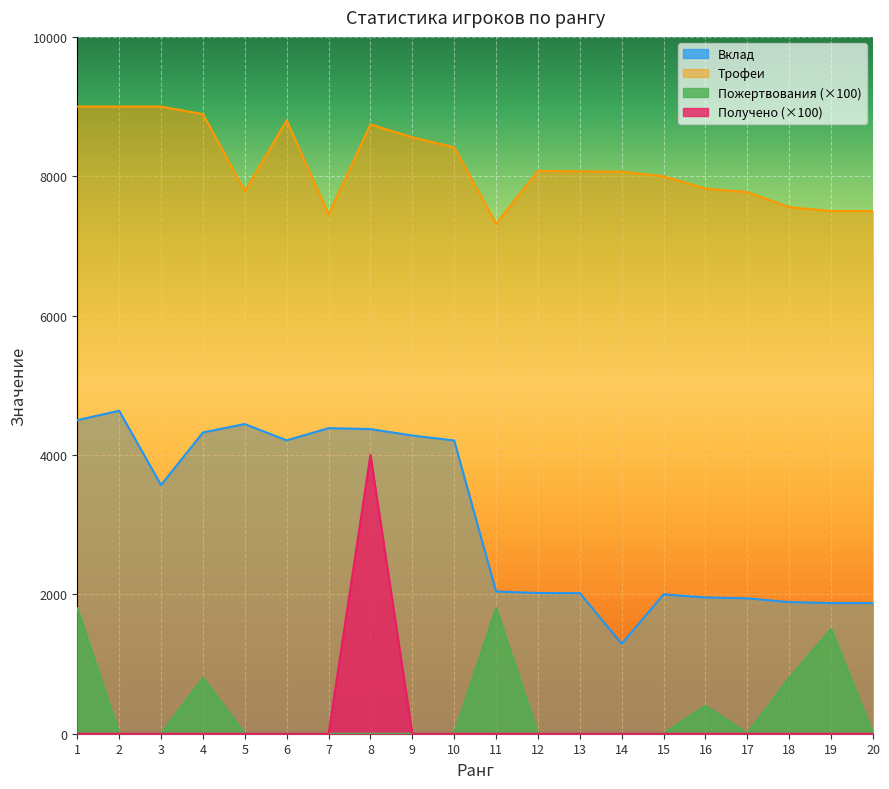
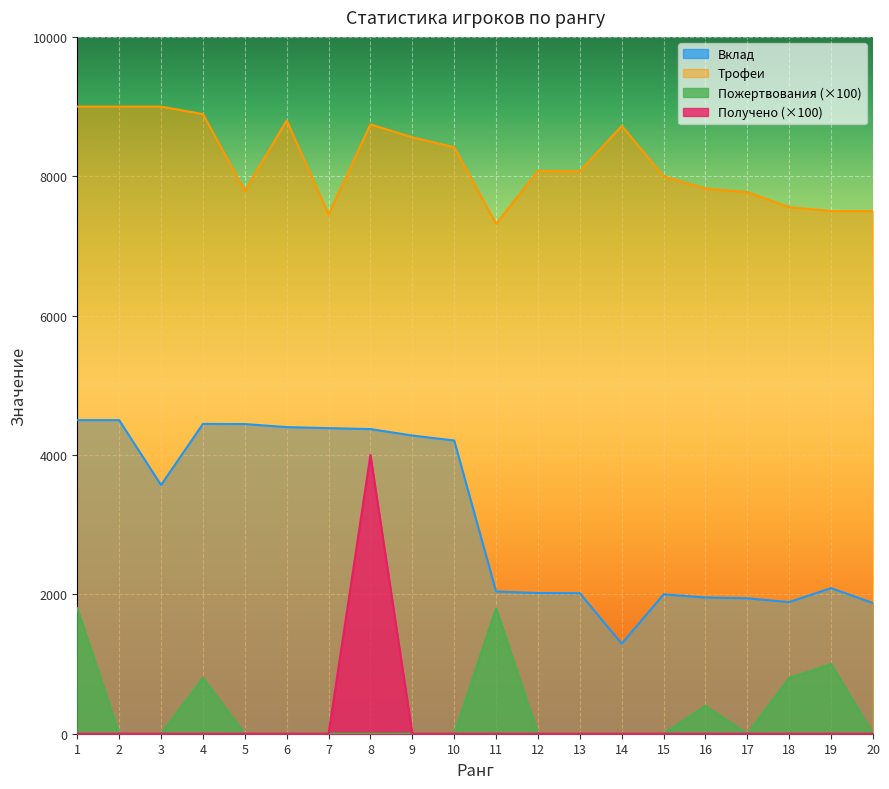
  {
    "Вклад": {
      "1": 4500,
-     "2": 4600,
+     "2": 4500,
      "3": 3600,
-     "4": 4300,
+     "4": 4400,
      "5": 4400,
-     "6": 4200,
+     "6": 4400,
      "7": 4400,
      "8": 4400,
      "9": 4300,
      "10": 4200,
      "11": 2000,
      "12": 2000,
      "13": 2000,
      "14": 1300,
      "15": 2000,
      "16": 2000,
      "17": 1900,
      "18": 1900,
-     "19": 1900,
+     "19": 2100,
      "20": 1900
    },
    "Трофеи": {
      "1": 9000,
      "2": 9000,
      "3": 9000,
      "4": 8900,
      "5": 7800,
      "6": 8800,
      "7": 7500,
      "8": 8700,
      "9": 8600,
      "10": 8400,
      "11": 7300,
      "12": 8100,
      "13": 8100,
-     "14": 8100,
+     "14": 8700,
      "15": 8000,
      "16": 7800,
      "17": 7800,
      "18": 7600,
      "19": 7500,
      "20": 7500
    },
    "Пожертвования (×100)": {
      "1": 1800,
      "4": 800,
      "8": 0,
      "11": 1800,
      "16": 400,
      "18": 800,
-     "19": 1500
+     "19": 1000
    },
    "Получено (×100)": {
      "1": 0,
      "4": 0,
      "8": 4000,
      "11": 0,
      "16": 0,
      "18": 0,
      "19": 0
    }
  }
